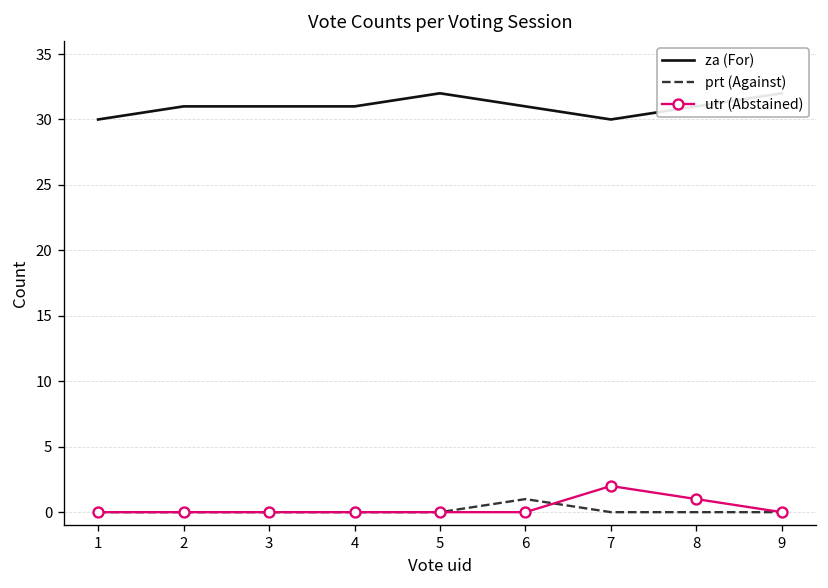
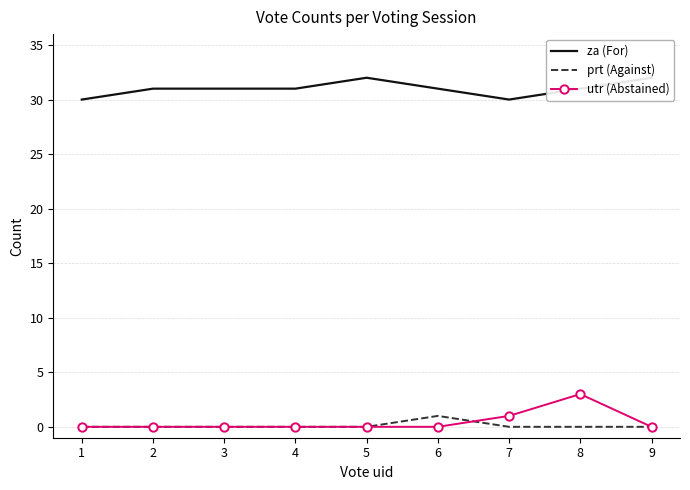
  {
    "utr (Abstained)": {
      "6": 0,
-     "7": 2,
-     "8": 1
+     "7": 1,
+     "8": 3
    }
  }
